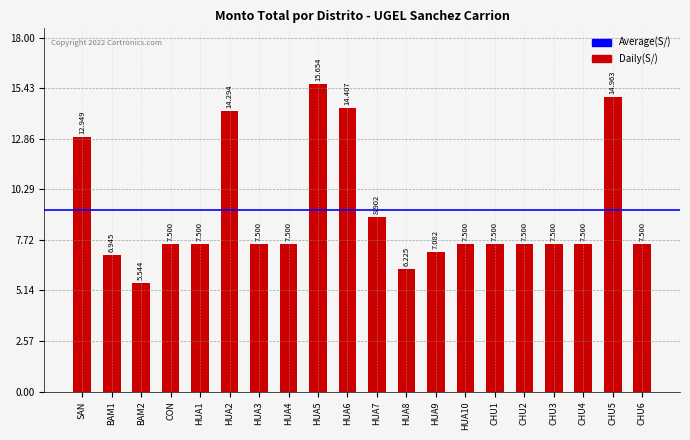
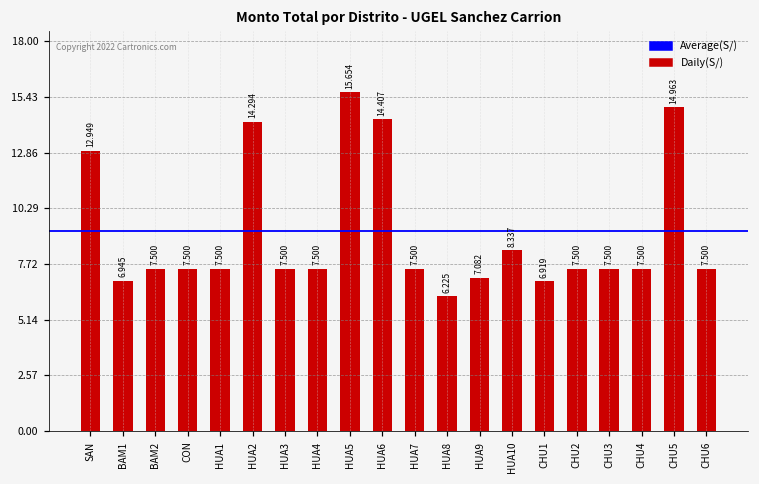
  {
-   "BAM2": 5.544,
-   "HUA7": 8.902,
-   "HUA10": 7.500,
-   "CHU1": 7.500
+   "BAM2": 7.500,
+   "HUA7": 7.500,
+   "HUA10": 8.337,
+   "CHU1": 6.919
  }
